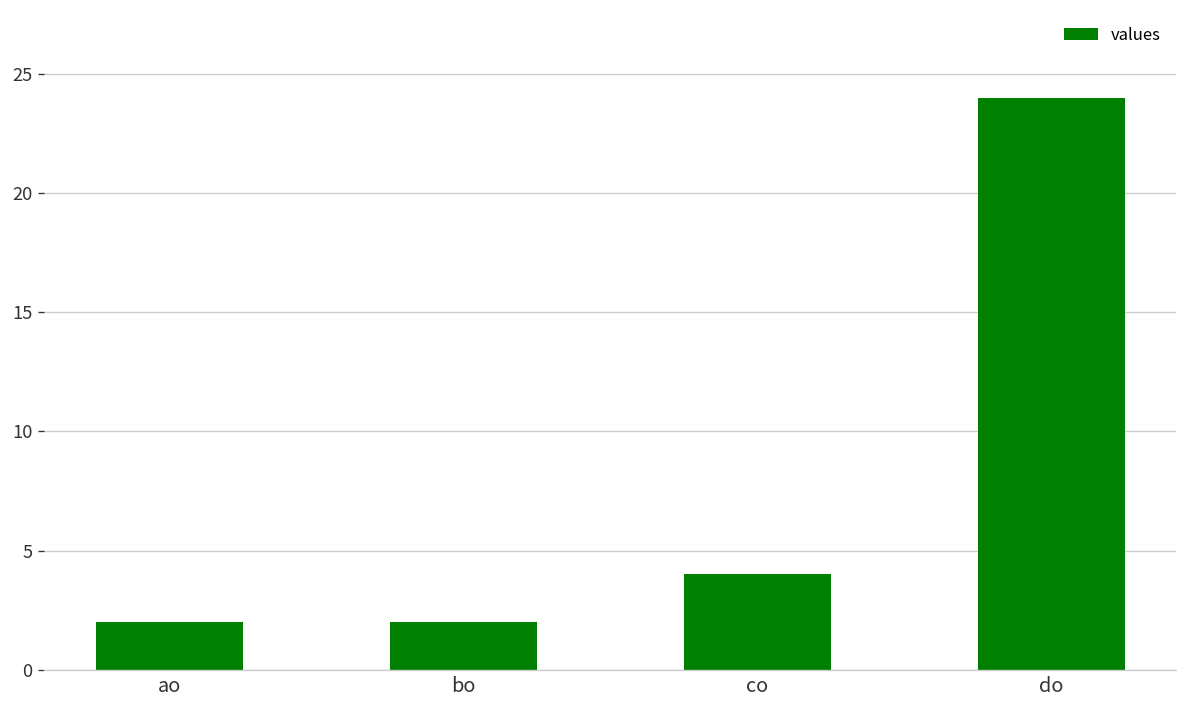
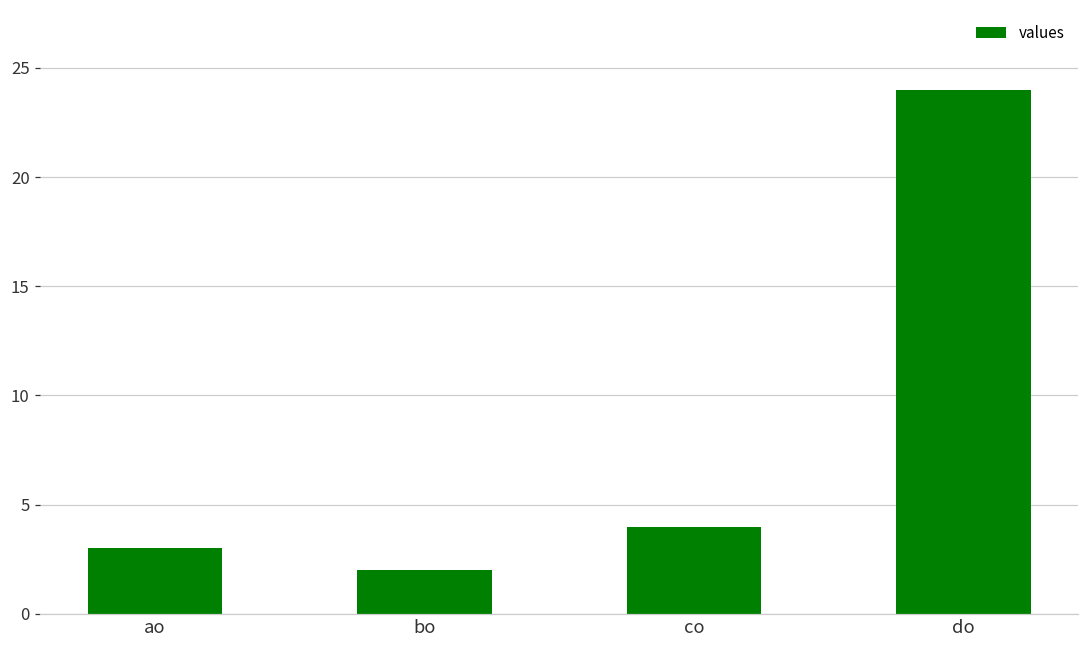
  {
-   "ao": 2,
+   "ao": 3,
    "bo": 2,
    "co": 4,
    "do": 24
  }
